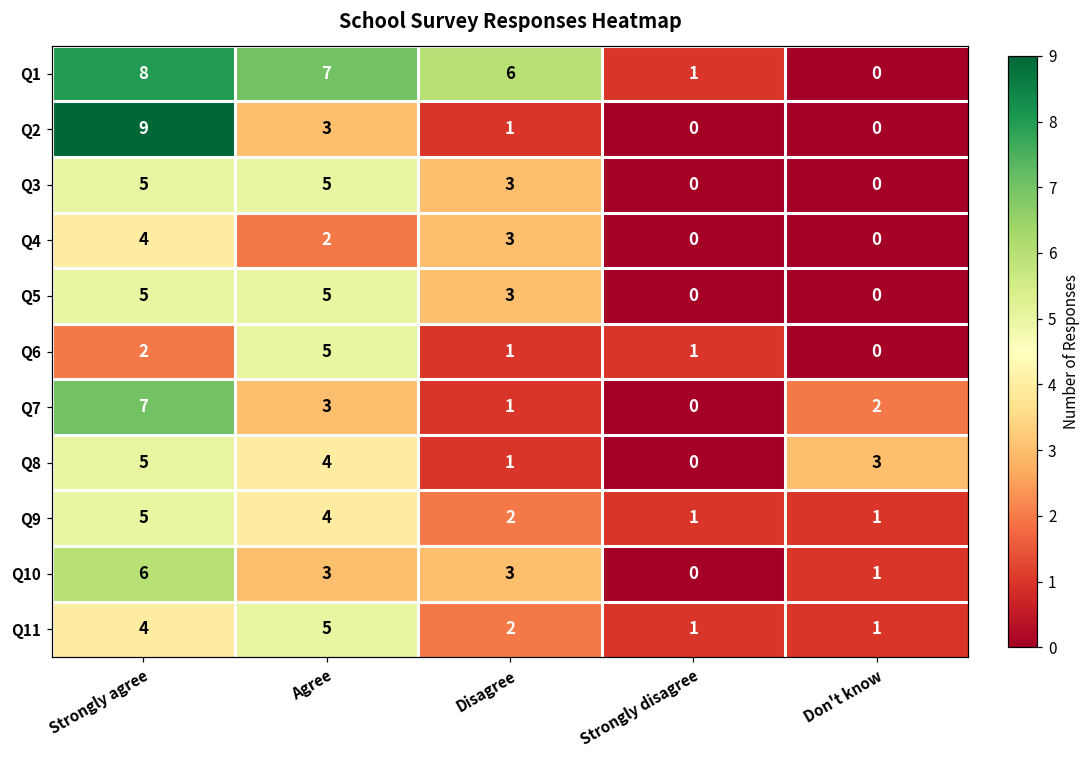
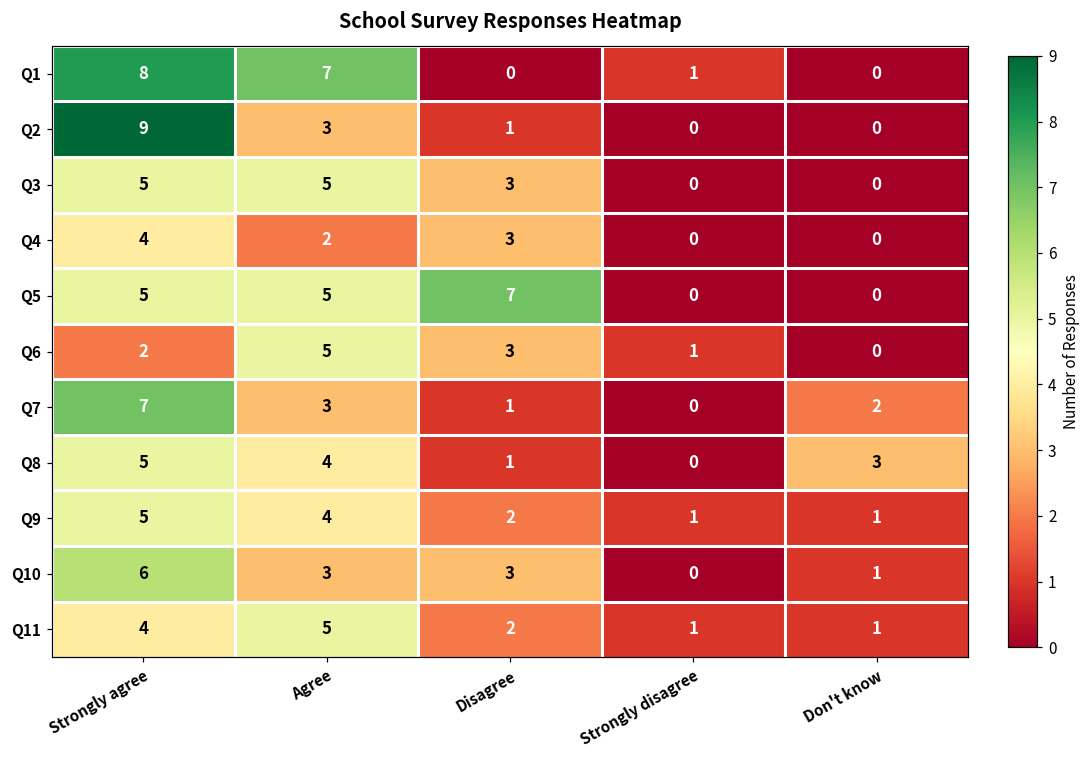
  {
    "Q1": {
      "Strongly agree": 8,
      "Agree": 7,
-     "Disagree": 6,
+     "Disagree": 0,
      "Strongly disagree": 1,
      "Don't know": 0
    },
    "Q2": {
      "Strongly agree": 9,
      "Agree": 3,
      "Disagree": 1,
      "Strongly disagree": 0,
      "Don't know": 0
    },
    "Q3": {
      "Strongly agree": 5,
      "Agree": 5,
      "Disagree": 3,
      "Strongly disagree": 0,
      "Don't know": 0
    },
    "Q4": {
      "Strongly agree": 4,
      "Agree": 2,
      "Disagree": 3,
      "Strongly disagree": 0,
      "Don't know": 0
    },
    "Q5": {
      "Strongly agree": 5,
      "Agree": 5,
-     "Disagree": 3,
+     "Disagree": 7,
      "Strongly disagree": 0,
      "Don't know": 0
    },
    "Q6": {
      "Strongly agree": 2,
      "Agree": 5,
-     "Disagree": 1,
+     "Disagree": 3,
      "Strongly disagree": 1,
      "Don't know": 0
    },
    "Q7": {
      "Strongly agree": 7,
      "Agree": 3,
      "Disagree": 1,
      "Strongly disagree": 0,
      "Don't know": 2
    },
    "Q8": {
      "Strongly agree": 5,
      "Agree": 4,
      "Disagree": 1,
      "Strongly disagree": 0,
      "Don't know": 3
    },
    "Q9": {
      "Strongly agree": 5,
      "Agree": 4,
      "Disagree": 2,
      "Strongly disagree": 1,
      "Don't know": 1
    },
    "Q10": {
      "Strongly agree": 6,
      "Agree": 3,
      "Disagree": 3,
      "Strongly disagree": 0,
      "Don't know": 1
    },
    "Q11": {
      "Strongly agree": 4,
      "Agree": 5,
      "Disagree": 2,
      "Strongly disagree": 1,
      "Don't know": 1
    }
  }
